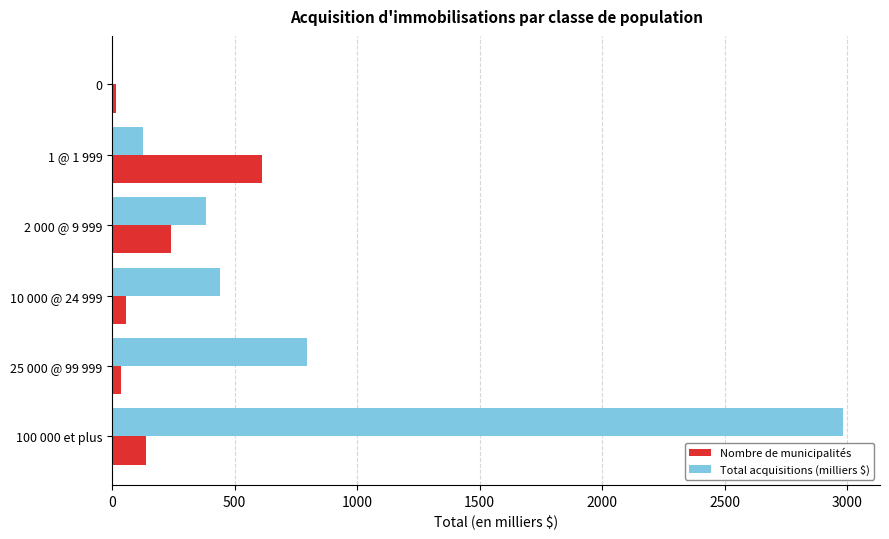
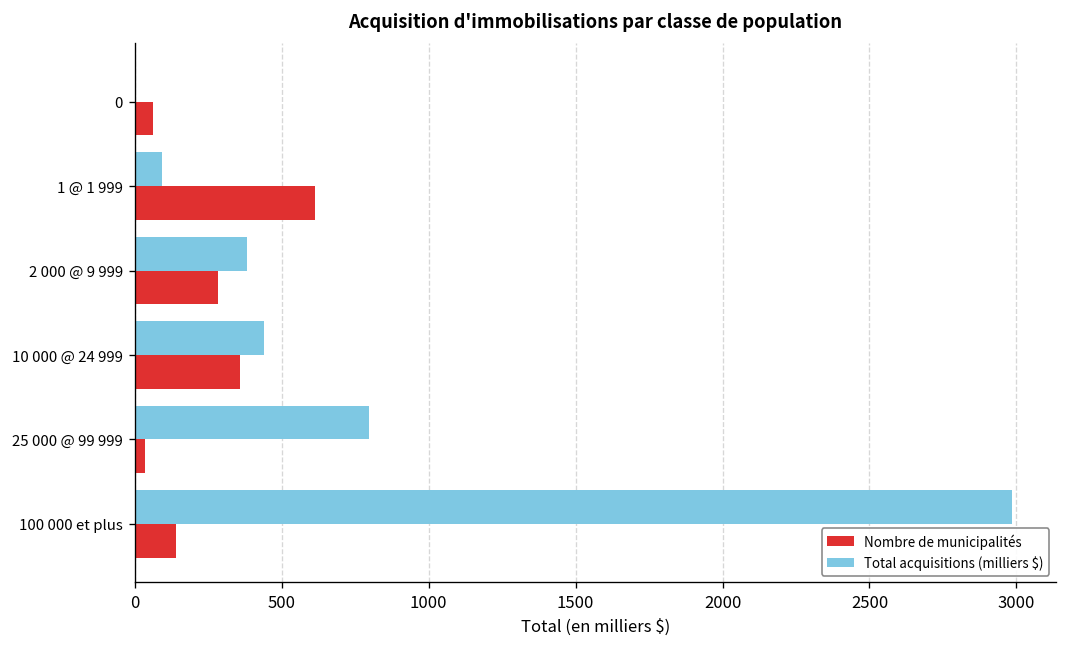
  {
    "Nombre de municipalités": {
-     "0": 10,
+     "0": 60,
      "1 @ 1 999": 610,
-     "2 000 @ 9 999": 240,
-     "10 000 @ 24 999": 60,
+     "2 000 @ 9 999": 280,
+     "10 000 @ 24 999": 360,
      "25 000 @ 99 999": 40,
      "100 000 et plus": 140
    },
    "Total acquisitions (milliers $)": {
-     "1 @ 1 999": 130,
+     "1 @ 1 999": 90,
      "2 000 @ 9 999": 380,
      "10 000 @ 24 999": 440,
      "25 000 @ 99 999": 800,
      "100 000 et plus": 2990
    }
  }
